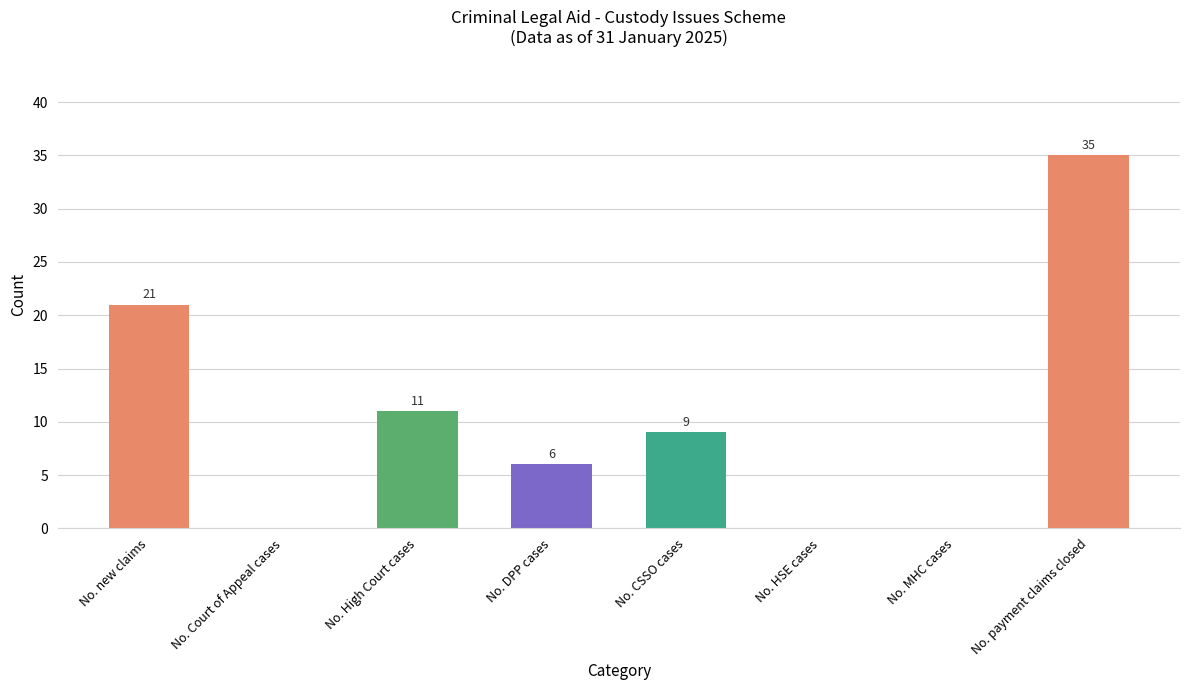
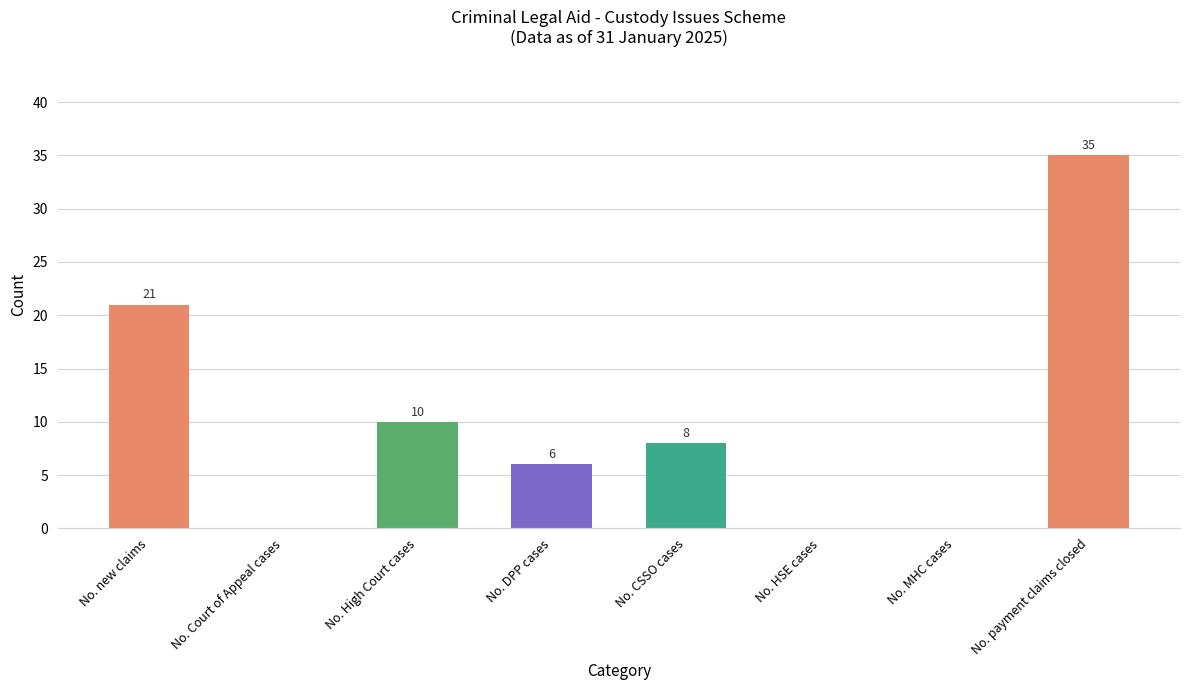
  {
    "No. new claims": 21,
-   "No. High Court cases": 11,
+   "No. High Court cases": 10,
    "No. DPP cases": 6,
-   "No. CSSO cases": 9,
+   "No. CSSO cases": 8,
    "No. payment claims closed": 35
  }
